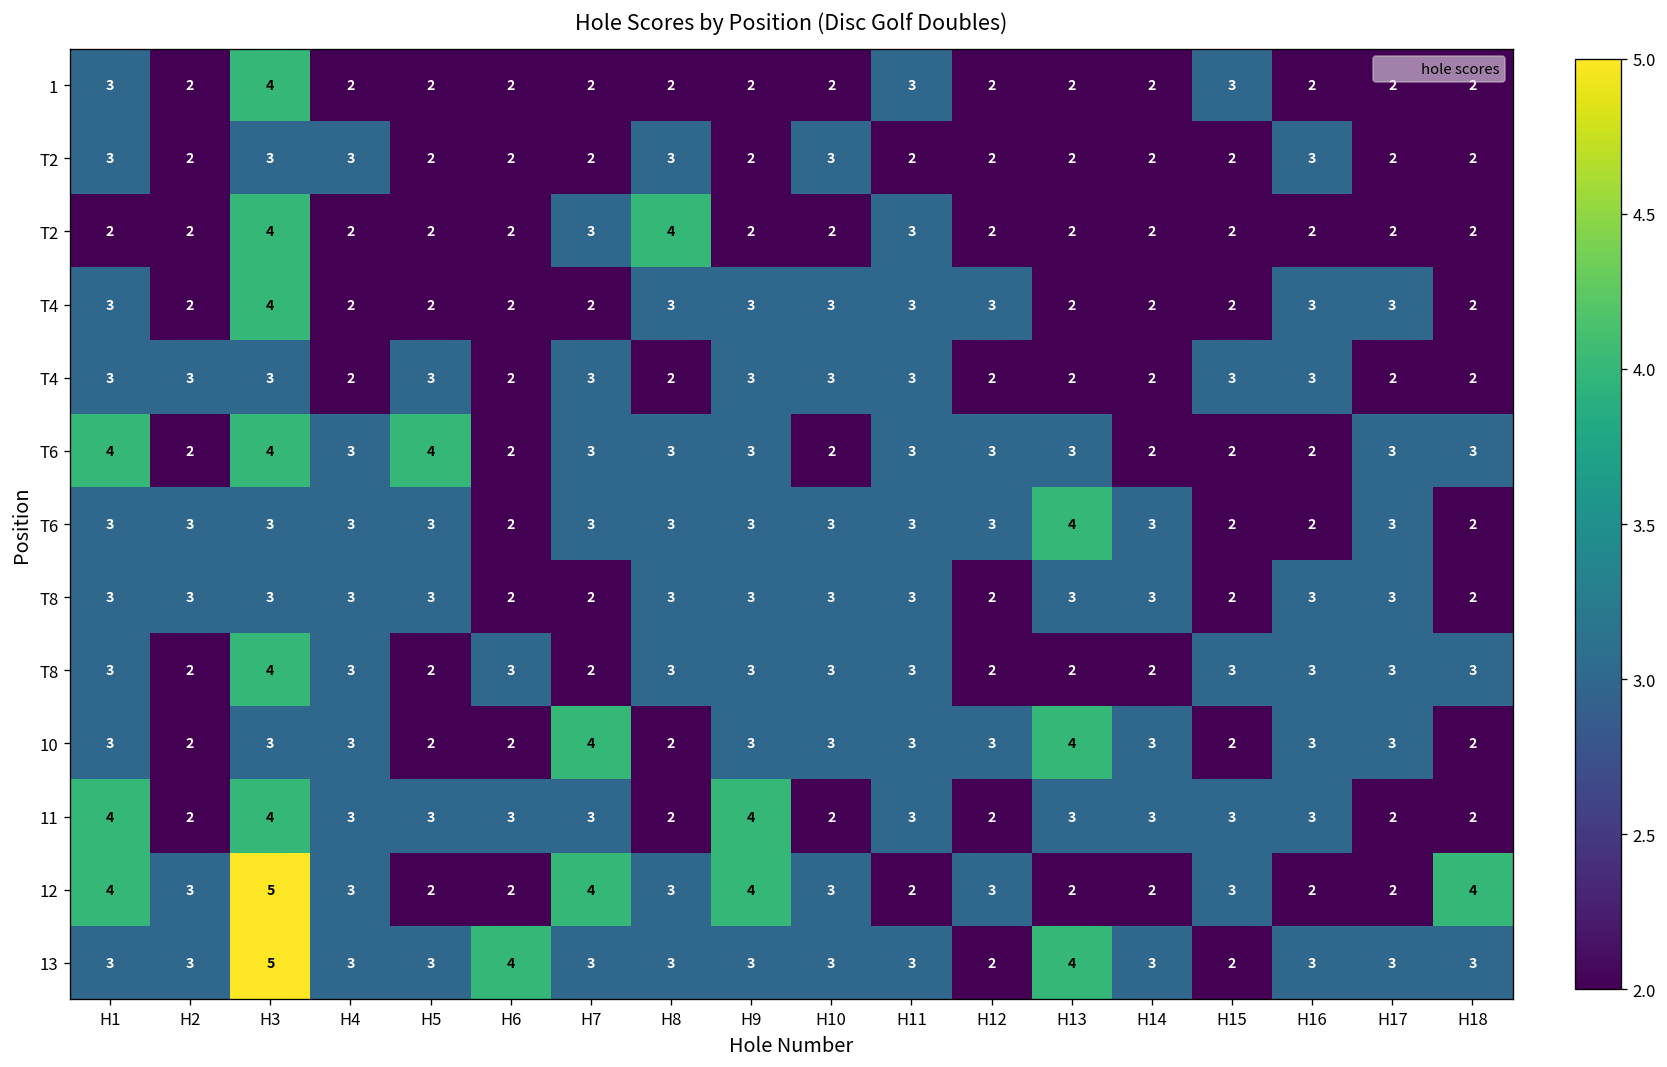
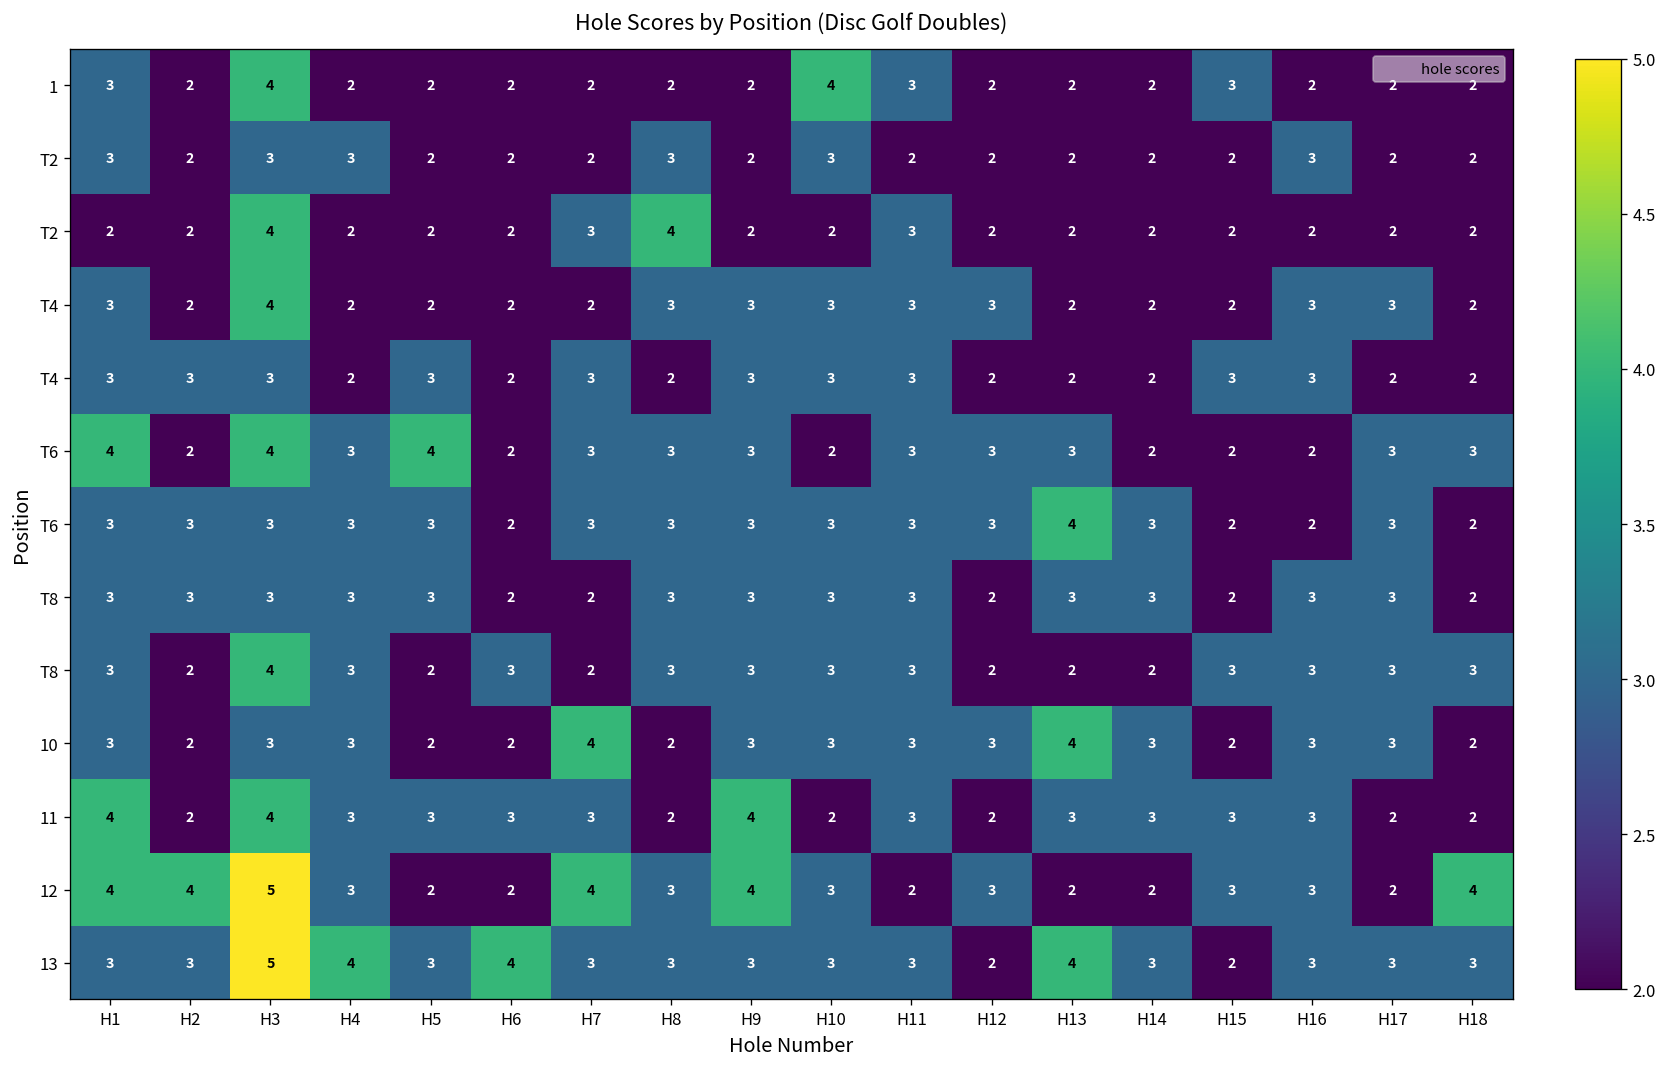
  {
    "1": {
      "H1": 3,
      "H2": 2,
      "H3": 4,
      "H4": 2,
      "H5": 2,
      "H6": 2,
      "H7": 2,
      "H8": 2,
      "H9": 2,
-     "H10": 2,
+     "H10": 4,
      "H11": 3,
      "H12": 2,
      "H13": 2,
      "H14": 2,
      "H15": 3,
      "H16": 2
    },
    "10": {
      "H1": 3,
      "H2": 2,
      "H3": 3,
      "H4": 3,
      "H5": 2,
      "H6": 2,
      "H7": 4,
      "H8": 2,
      "H9": 3,
      "H10": 3,
      "H11": 3,
      "H12": 3,
      "H13": 4,
      "H14": 3,
      "H15": 2,
      "H16": 3,
      "H17": 3,
      "H18": 2
    },
    "11": {
      "H1": 4,
      "H2": 2,
      "H3": 4,
      "H4": 3,
      "H5": 3,
      "H6": 3,
      "H7": 3,
      "H8": 2,
      "H9": 4,
      "H10": 2,
      "H11": 3,
      "H12": 2,
      "H13": 3,
      "H14": 3,
      "H15": 3,
      "H16": 3,
      "H17": 2,
      "H18": 2
    },
    "12": {
      "H1": 4,
-     "H2": 3,
+     "H2": 4,
      "H3": 5,
      "H4": 3,
      "H5": 2,
      "H6": 2,
      "H7": 4,
      "H8": 3,
      "H9": 4,
      "H10": 3,
      "H11": 2,
      "H12": 3,
      "H13": 2,
      "H14": 2,
      "H15": 3,
-     "H16": 2,
+     "H16": 3,
      "H17": 2,
      "H18": 4
    },
    "13": {
      "H1": 3,
      "H2": 3,
      "H3": 5,
-     "H4": 3,
+     "H4": 4,
      "H5": 3,
      "H6": 4,
      "H7": 3,
      "H8": 3,
      "H9": 3,
      "H10": 3,
      "H11": 3,
      "H12": 2,
      "H13": 4,
      "H14": 3,
      "H15": 2,
      "H16": 3,
      "H17": 3,
      "H18": 3
    }
  }
